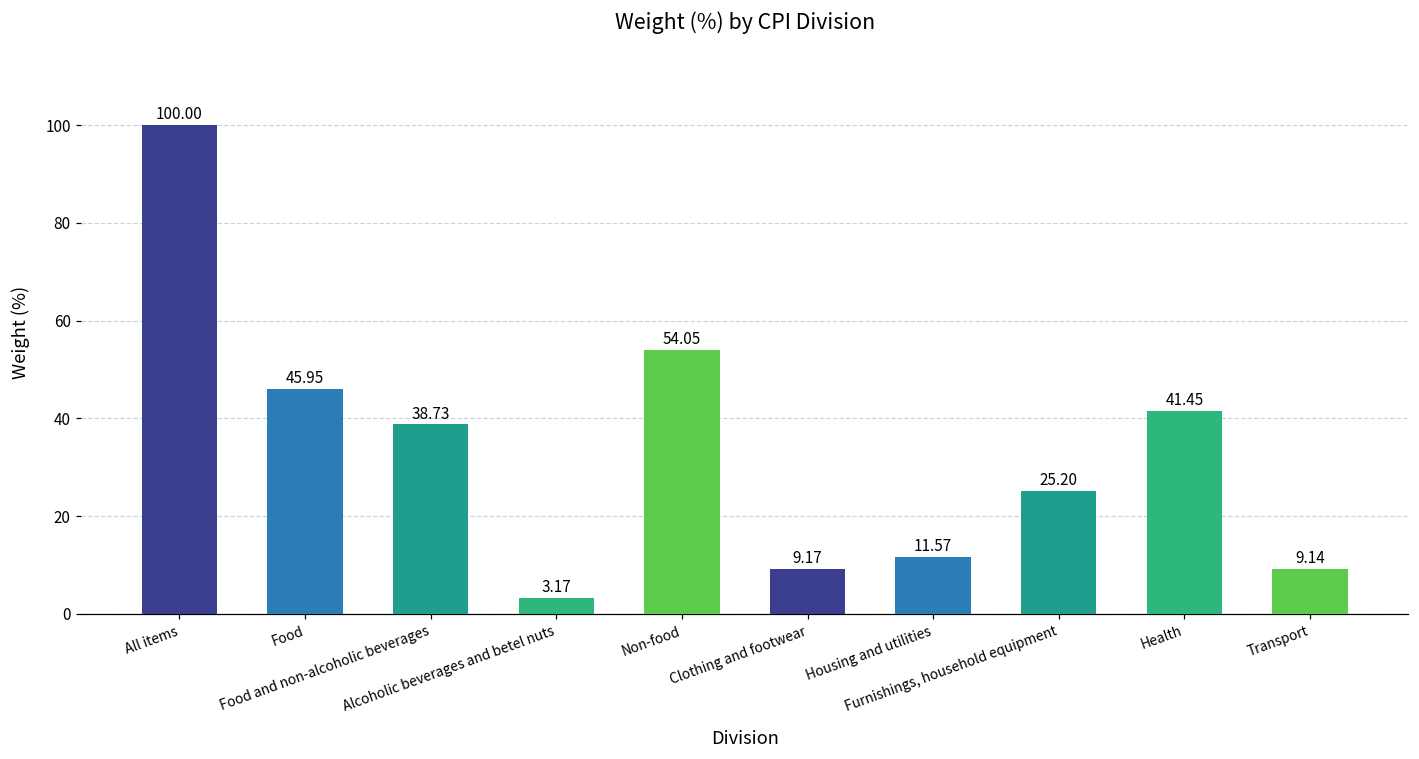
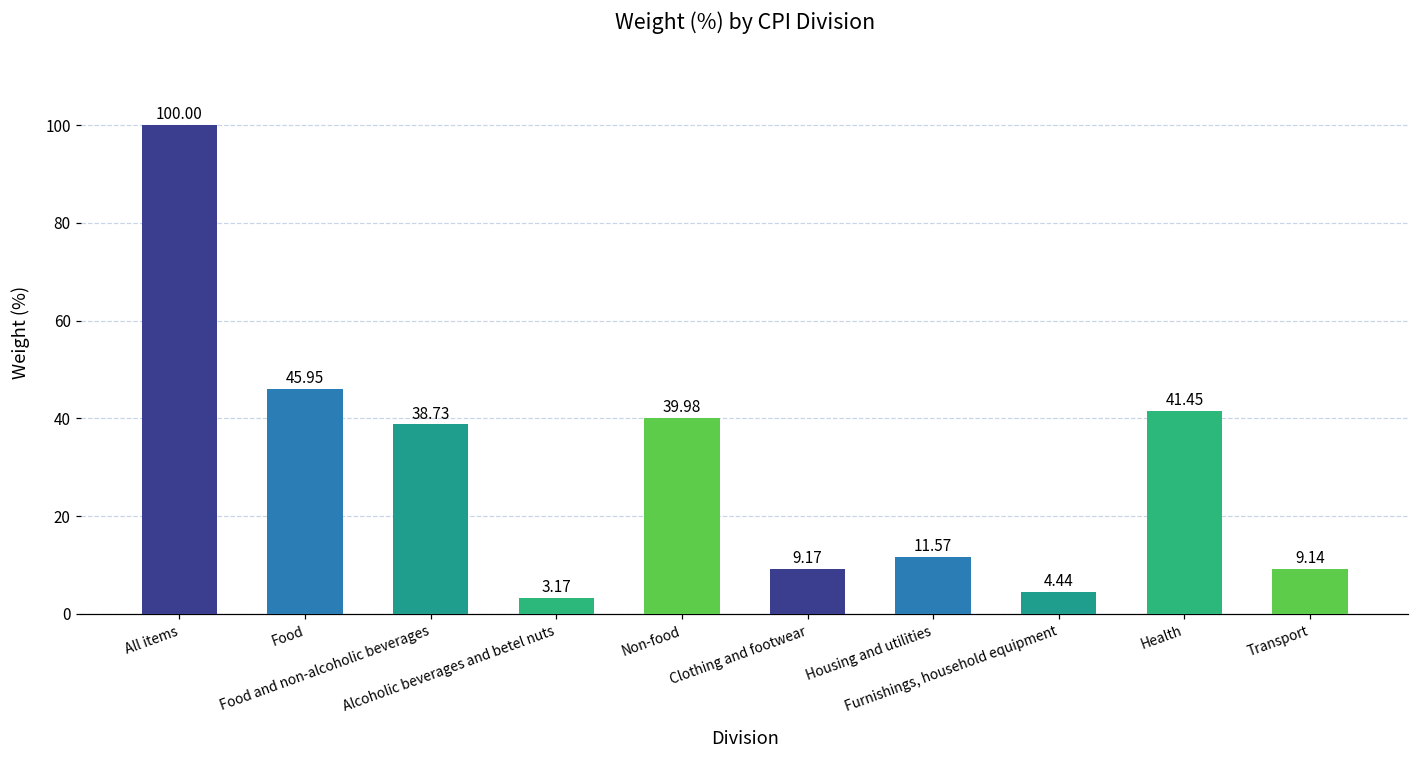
  {
    "All items": 100.00,
    "Food": 45.95,
    "Food and non-alcoholic beverages": 38.73,
    "Alcoholic beverages and betel nuts": 3.17,
-   "Non-food": 54.05,
+   "Non-food": 39.98,
    "Clothing and footwear": 9.17,
    "Housing and utilities": 11.57,
-   "Furnishings, household equipment": 25.20,
+   "Furnishings, household equipment": 4.44,
    "Health": 41.45,
    "Transport": 9.14
  }
